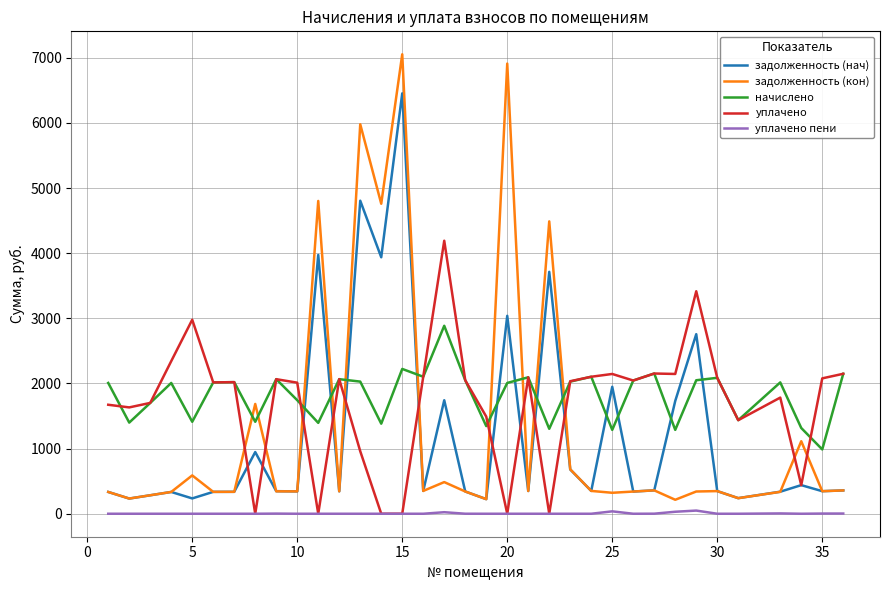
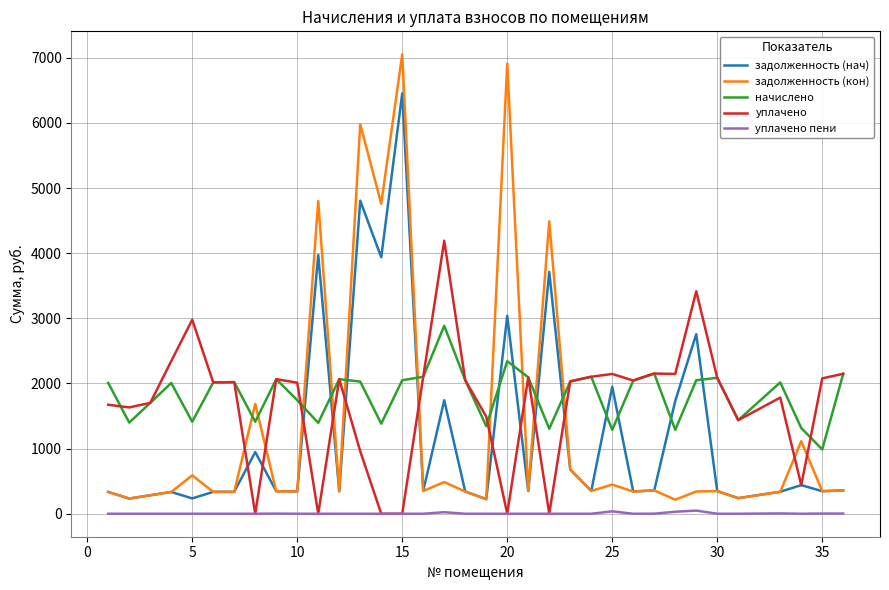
  {
    "задолженность (нач)": {
      "5": 200,
      "15": 6500,
      "20": 3000,
      "25": 1900
    },
    "задолженность (кон)": {
      "5": 600,
      "15": 7100,
      "20": 6900,
-     "25": 300
+     "25": 400
    },
    "начислено": {
      "5": 1400,
      "10": 1700,
-     "15": 2200,
-     "20": 2000,
+     "15": 2000,
+     "20": 2300,
      "25": 1300,
      "35": 1000
    },
    "уплачено": {
      "5": 3000,
      "10": 2000,
      "25": 2100,
      "35": 2100
    },
    "уплачено пени": {
      "5": 0,
      "10": 0,
      "25": 0,
      "30": 0,
      "35": 0
    }
  }
